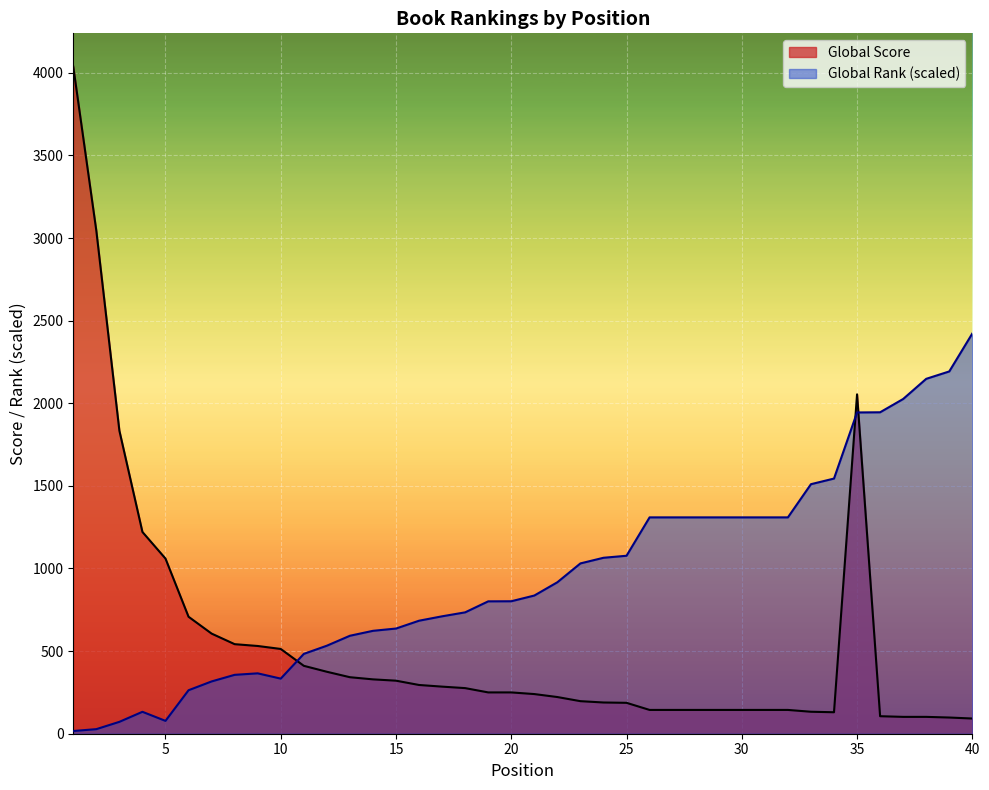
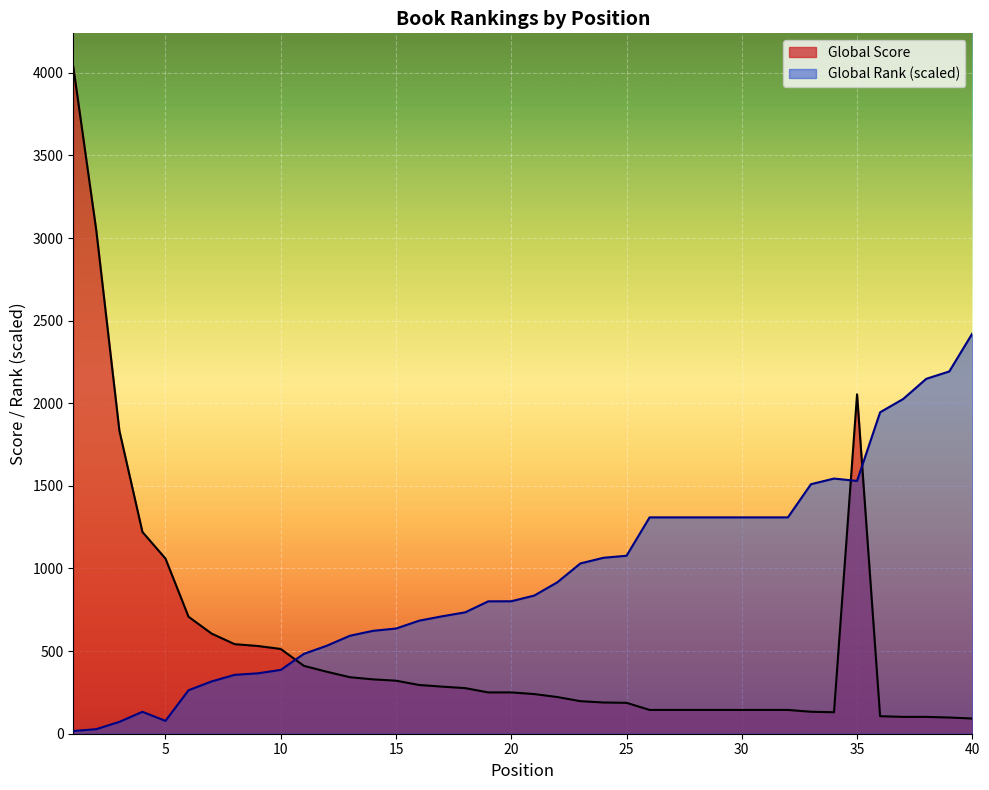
  {
    "Global Score": {
      "5": 1060,
      "10": 510,
      "15": 320,
      "20": 250,
      "25": 190,
      "30": 140,
      "35": 2050,
      "40": 90
    },
    "Global Rank (scaled)": {
      "5": 80,
-     "10": 330,
+     "10": 390,
      "15": 640,
      "20": 800,
      "25": 1080,
      "30": 1310,
-     "35": 1940,
+     "35": 1530,
      "40": 2420
    }
  }
